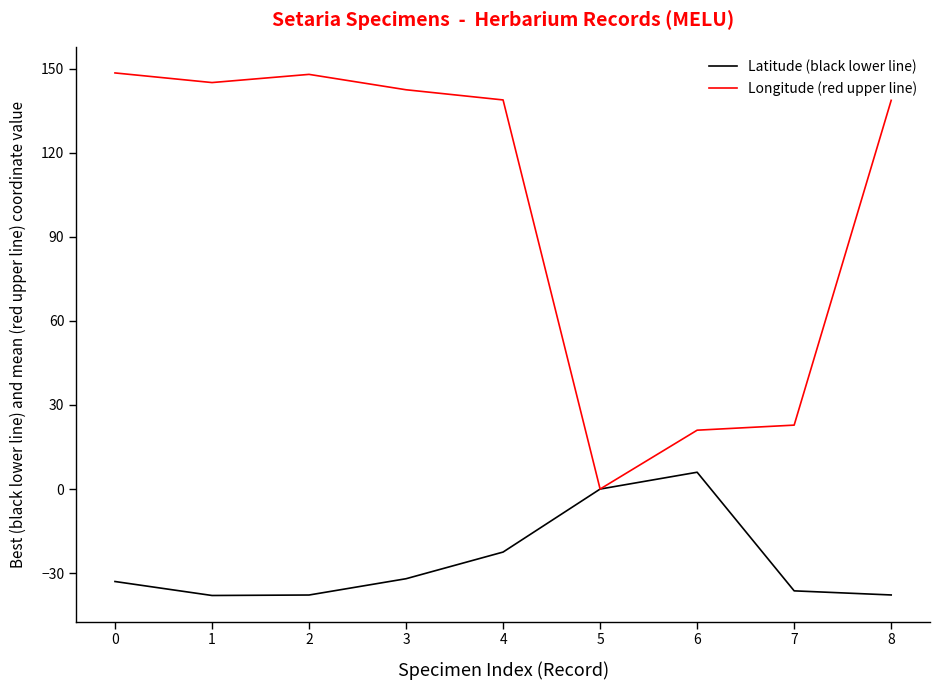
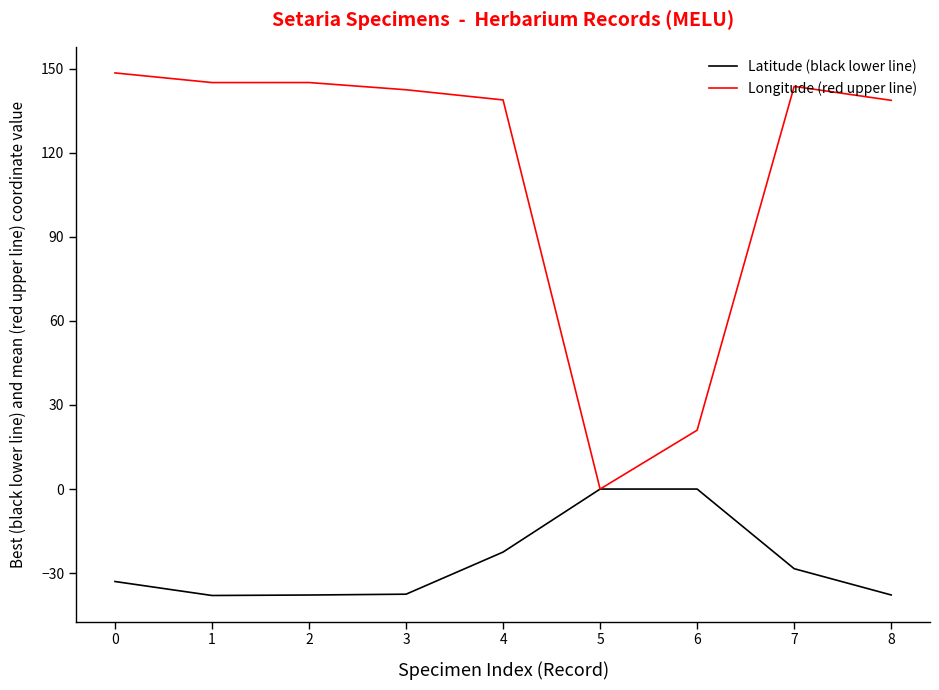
  {
    "Latitude (black lower line)": {
      "0": -33,
      "1": -38,
      "2": -38,
-     "3": -32,
+     "3": -38,
      "4": -22,
-     "6": 6,
-     "7": -36,
+     "6": 0,
+     "7": -28,
      "8": -38
    },
    "Longitude (red upper line)": {
      "0": 148,
      "1": 145,
-     "2": 148,
+     "2": 145,
      "3": 142,
      "4": 139,
      "6": 21,
-     "7": 23,
+     "7": 144,
      "8": 139
    }
  }
